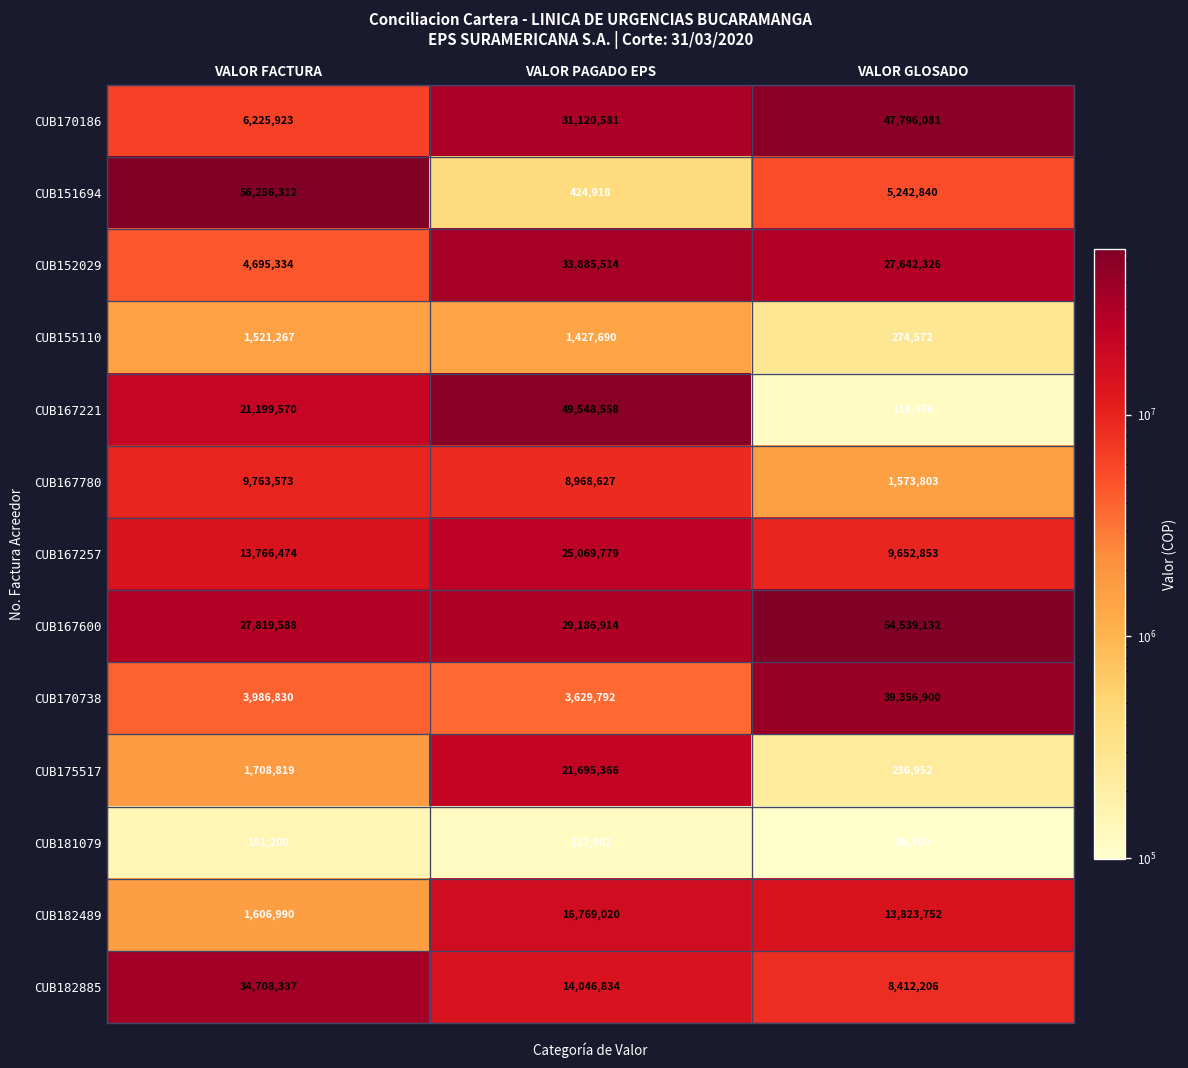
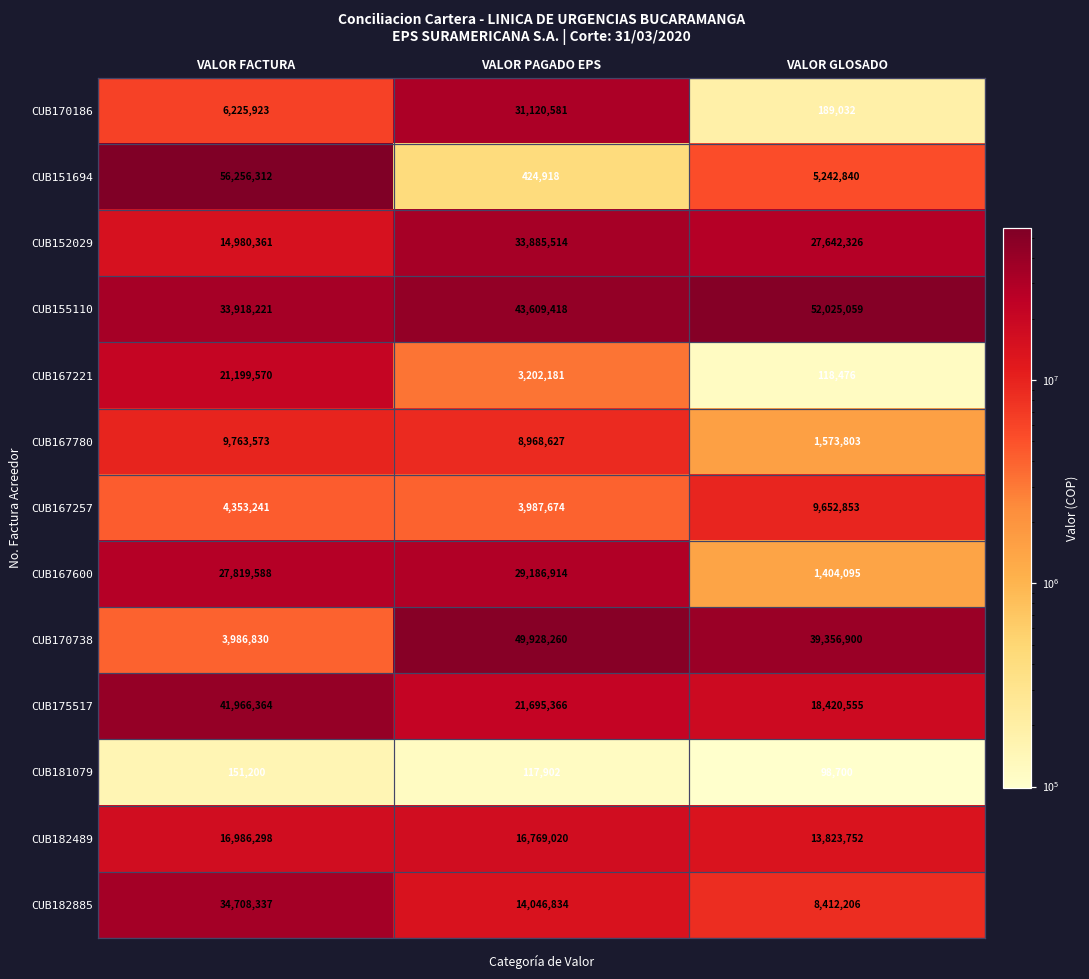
  {
    "CUB170186": {
      "VALOR FACTURA": "6,225,923",
      "VALOR PAGADO EPS": "31,120,581",
-     "VALOR GLOSADO": "47,796,081"
+     "VALOR GLOSADO": "189,032"
    },
    "CUB151694": {
      "VALOR FACTURA": "56,256,312",
      "VALOR PAGADO EPS": "424,918",
      "VALOR GLOSADO": "5,242,840"
    },
    "CUB152029": {
-     "VALOR FACTURA": "4,695,334",
+     "VALOR FACTURA": "14,980,361",
      "VALOR PAGADO EPS": "33,885,514",
      "VALOR GLOSADO": "27,642,326"
    },
    "CUB155110": {
-     "VALOR FACTURA": "1,521,267",
-     "VALOR PAGADO EPS": "1,427,690",
-     "VALOR GLOSADO": "274,572"
+     "VALOR FACTURA": "33,918,221",
+     "VALOR PAGADO EPS": "43,609,418",
+     "VALOR GLOSADO": "52,025,059"
    },
    "CUB167221": {
      "VALOR FACTURA": "21,199,570",
-     "VALOR PAGADO EPS": "49,548,558",
+     "VALOR PAGADO EPS": "3,202,181",
      "VALOR GLOSADO": "118,476"
    },
    "CUB167780": {
      "VALOR FACTURA": "9,763,573",
      "VALOR PAGADO EPS": "8,968,627",
      "VALOR GLOSADO": "1,573,803"
    },
    "CUB167257": {
-     "VALOR FACTURA": "13,766,474",
-     "VALOR PAGADO EPS": "25,069,779",
+     "VALOR FACTURA": "4,353,241",
+     "VALOR PAGADO EPS": "3,987,674",
      "VALOR GLOSADO": "9,652,853"
    },
    "CUB167600": {
      "VALOR FACTURA": "27,819,588",
      "VALOR PAGADO EPS": "29,186,914",
-     "VALOR GLOSADO": "54,539,132"
+     "VALOR GLOSADO": "1,404,095"
    },
    "CUB170738": {
      "VALOR FACTURA": "3,986,830",
-     "VALOR PAGADO EPS": "3,629,792",
+     "VALOR PAGADO EPS": "49,928,260",
      "VALOR GLOSADO": "39,356,900"
    },
    "CUB175517": {
-     "VALOR FACTURA": "1,708,819",
+     "VALOR FACTURA": "41,966,364",
      "VALOR PAGADO EPS": "21,695,366",
-     "VALOR GLOSADO": "236,952"
+     "VALOR GLOSADO": "18,420,555"
    },
    "CUB181079": {
      "VALOR FACTURA": "151,200",
      "VALOR PAGADO EPS": "117,902",
      "VALOR GLOSADO": "98,700"
    },
    "CUB182489": {
-     "VALOR FACTURA": "1,606,990",
+     "VALOR FACTURA": "16,986,298",
      "VALOR PAGADO EPS": "16,769,020",
      "VALOR GLOSADO": "13,823,752"
    },
    "CUB182885": {
      "VALOR FACTURA": "34,708,337",
      "VALOR PAGADO EPS": "14,046,834",
      "VALOR GLOSADO": "8,412,206"
    }
  }
